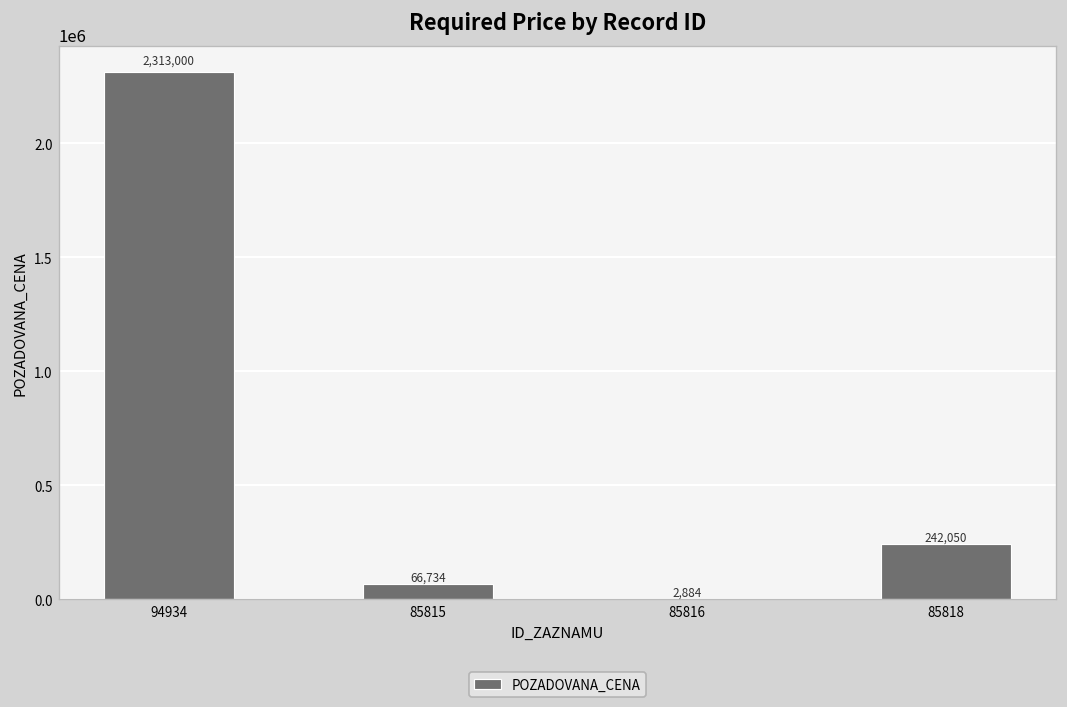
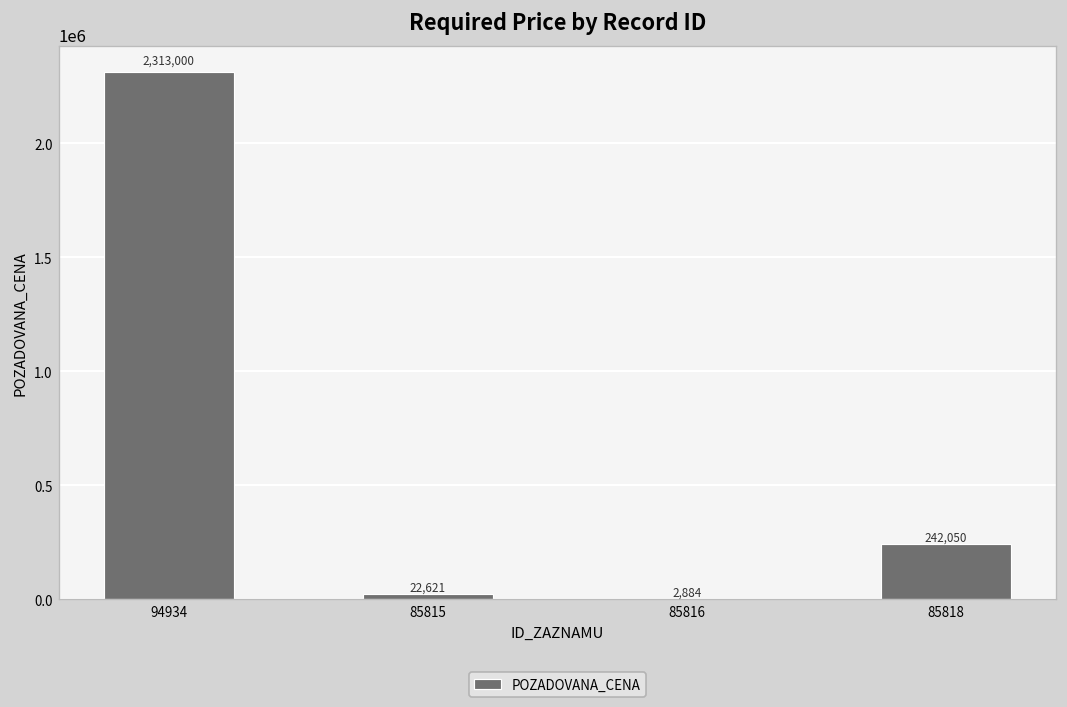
  {
    "94934": "2,313,000",
-   "85815": "66,734",
+   "85815": "22,621",
    "85816": "2,884",
    "85818": "242,050"
  }
